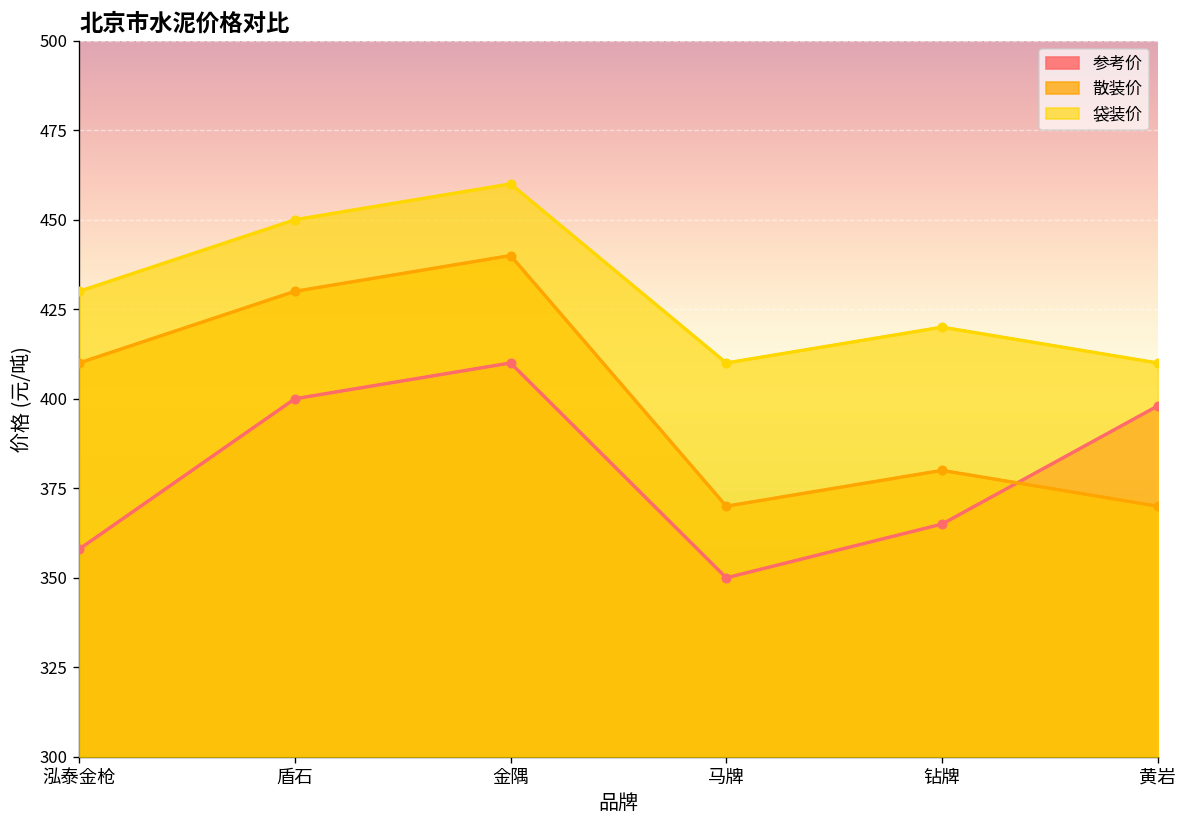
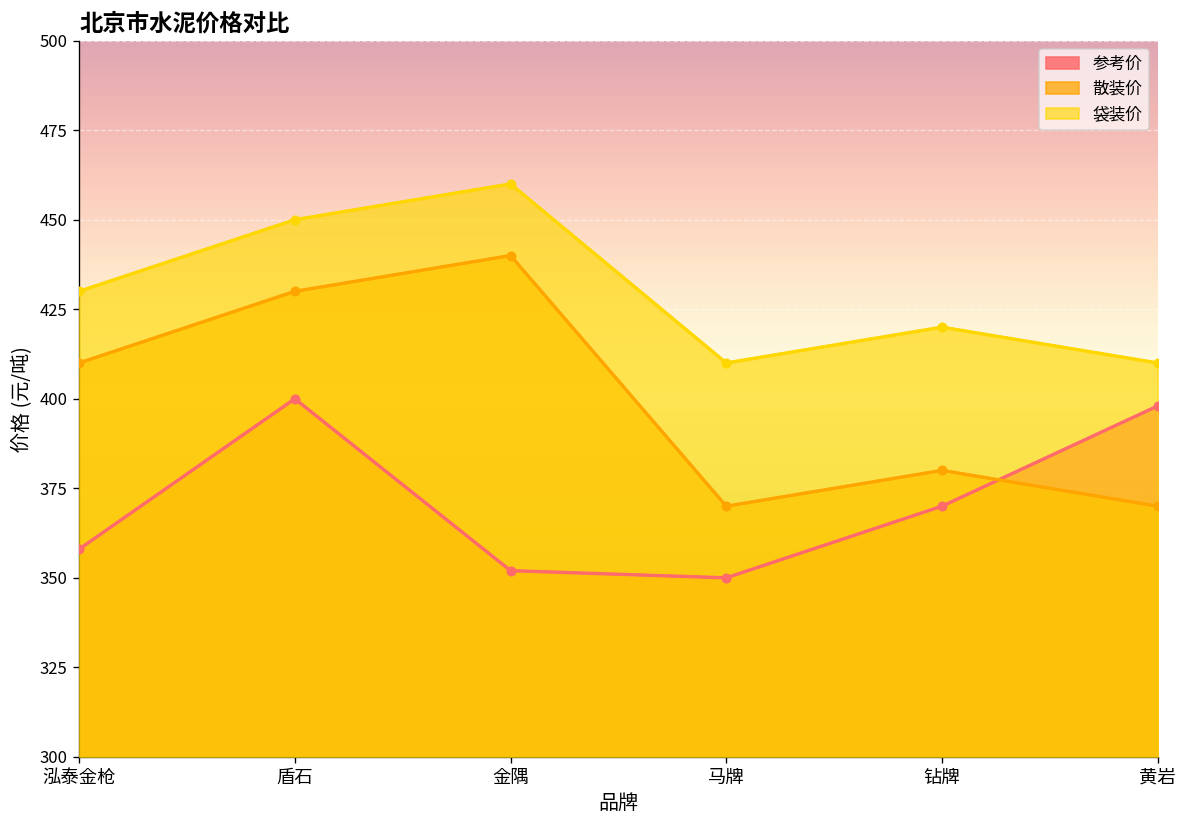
  {
    "参考价": {
      "泓泰金枪": 358,
      "盾石": 400,
-     "金隅": 410,
+     "金隅": 352,
      "马牌": 350,
-     "钻牌": 365,
+     "钻牌": 370,
      "黄岩": 398
    }
  }
